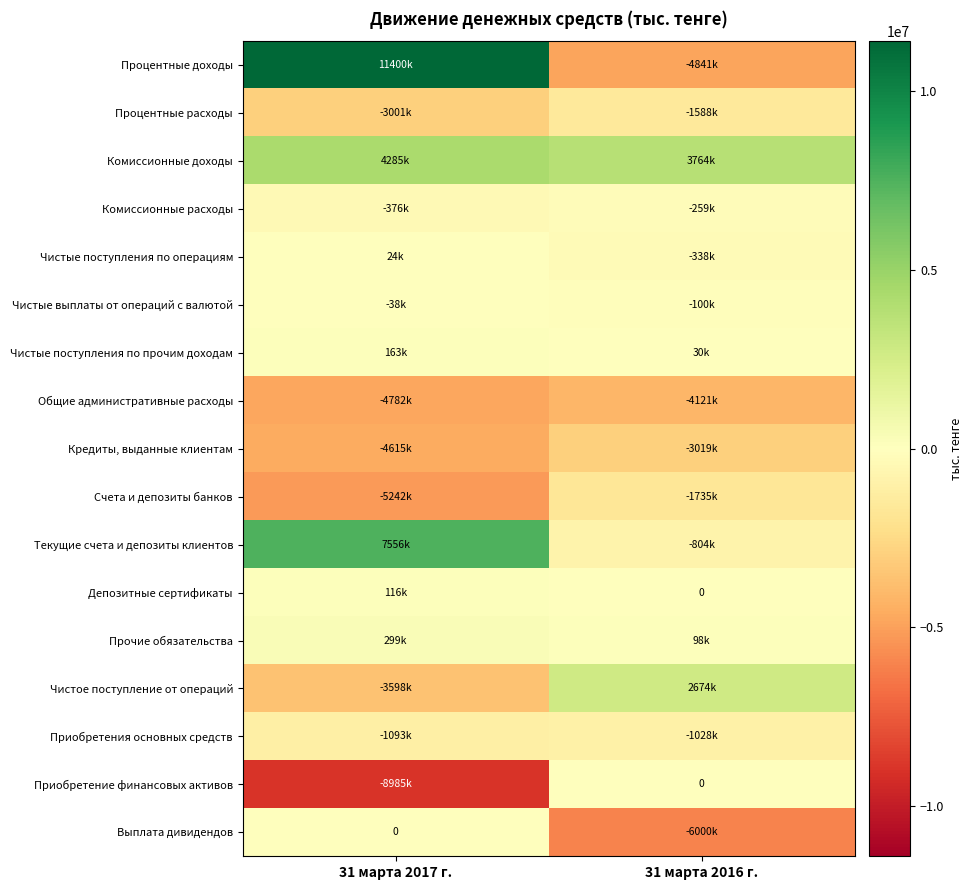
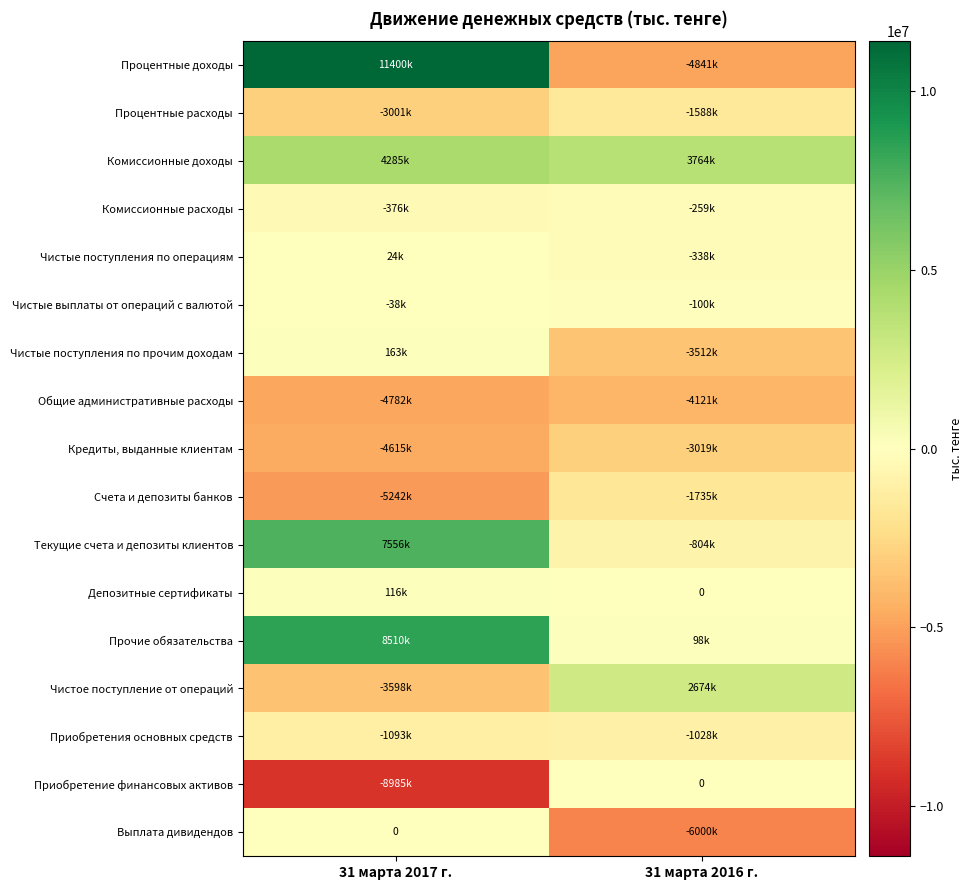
  {
    "Процентные доходы": {
      "31 марта 2017 г.": "11400k",
      "31 марта 2016 г.": "-4841k"
    },
    "Процентные расходы": {
      "31 марта 2017 г.": "-3001k",
      "31 марта 2016 г.": "-1588k"
    },
    "Комиссионные доходы": {
      "31 марта 2017 г.": "4285k",
      "31 марта 2016 г.": "3764k"
    },
    "Комиссионные расходы": {
      "31 марта 2017 г.": "-376k",
      "31 марта 2016 г.": "-259k"
    },
    "Чистые поступления по операциям": {
      "31 марта 2017 г.": "24k",
      "31 марта 2016 г.": "-338k"
    },
    "Чистые выплаты от операций с валютой": {
      "31 марта 2017 г.": "-38k",
      "31 марта 2016 г.": "-100k"
    },
    "Чистые поступления по прочим доходам": {
      "31 марта 2017 г.": "163k",
-     "31 марта 2016 г.": "30k"
+     "31 марта 2016 г.": "-3512k"
    },
    "Общие административные расходы": {
      "31 марта 2017 г.": "-4782k",
      "31 марта 2016 г.": "-4121k"
    },
    "Кредиты, выданные клиентам": {
      "31 марта 2017 г.": "-4615k",
      "31 марта 2016 г.": "-3019k"
    },
    "Счета и депозиты банков": {
      "31 марта 2017 г.": "-5242k",
      "31 марта 2016 г.": "-1735k"
    },
    "Текущие счета и депозиты клиентов": {
      "31 марта 2017 г.": "7556k",
      "31 марта 2016 г.": "-804k"
    },
    "Депозитные сертификаты": {
      "31 марта 2017 г.": "116k",
      "31 марта 2016 г.": "0"
    },
    "Прочие обязательства": {
-     "31 марта 2017 г.": "299k",
+     "31 марта 2017 г.": "8510k",
      "31 марта 2016 г.": "98k"
    },
    "Чистое поступление от операций": {
      "31 марта 2017 г.": "-3598k",
      "31 марта 2016 г.": "2674k"
    },
    "Приобретения основных средств": {
      "31 марта 2017 г.": "-1093k",
      "31 марта 2016 г.": "-1028k"
    },
    "Приобретение финансовых активов": {
      "31 марта 2017 г.": "-8985k",
      "31 марта 2016 г.": "0"
    },
    "Выплата дивидендов": {
      "31 марта 2017 г.": "0",
      "31 марта 2016 г.": "-6000k"
    }
  }
